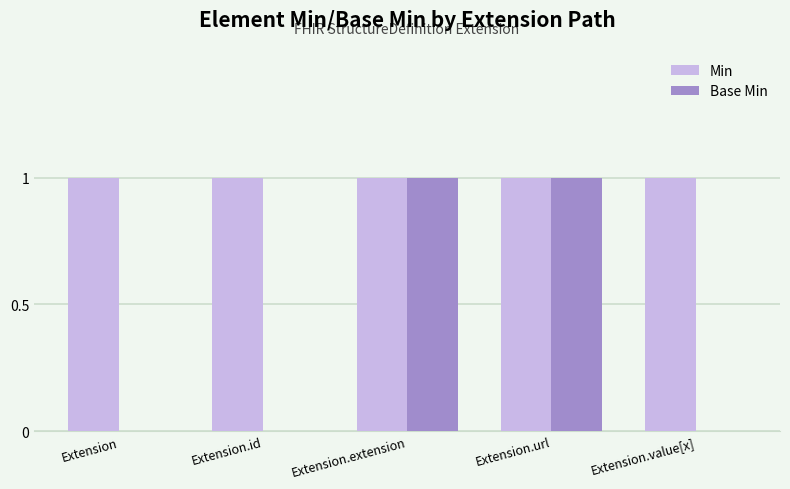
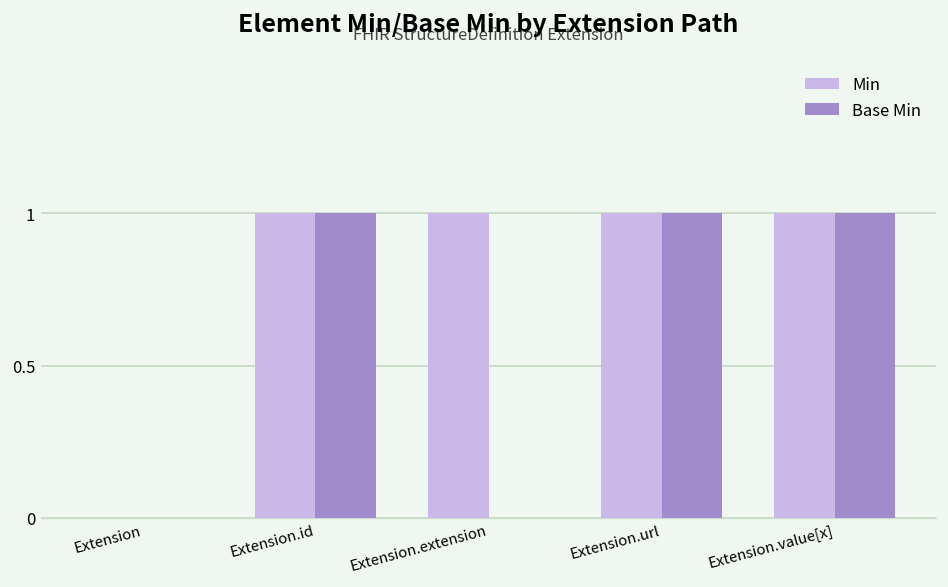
  {
    "Min": {
-     "Extension": 1,
+     "Extension": 0,
      "Extension.id": 1,
      "Extension.extension": 1,
      "Extension.url": 1,
      "Extension.value[x]": 1
    },
    "Base Min": {
      "Extension": 0,
-     "Extension.id": 0,
-     "Extension.extension": 1,
+     "Extension.id": 1,
+     "Extension.extension": 0,
      "Extension.url": 1,
-     "Extension.value[x]": 0
+     "Extension.value[x]": 1
    }
  }
